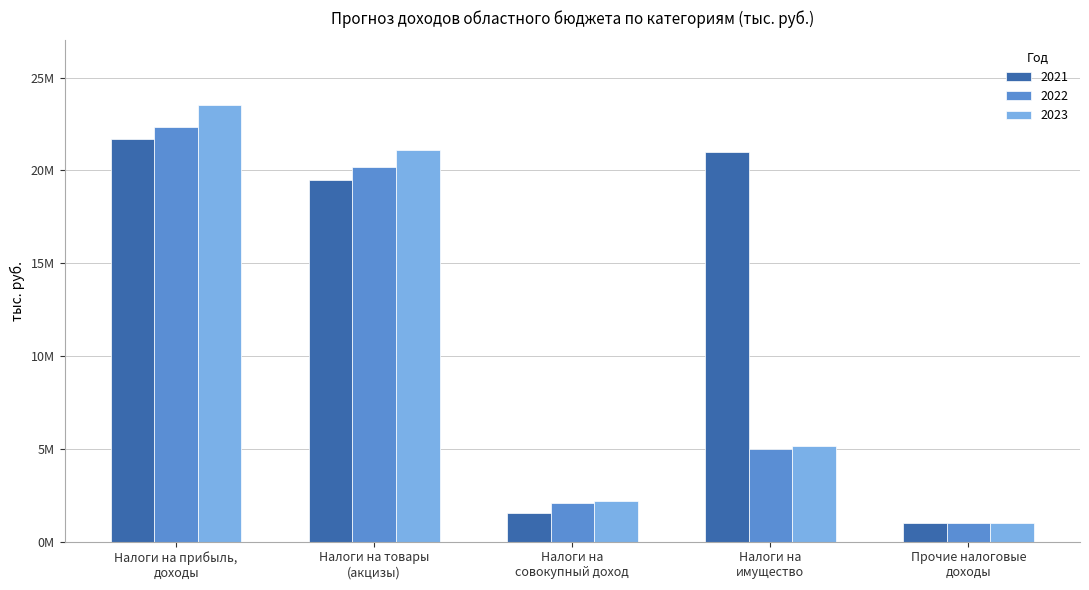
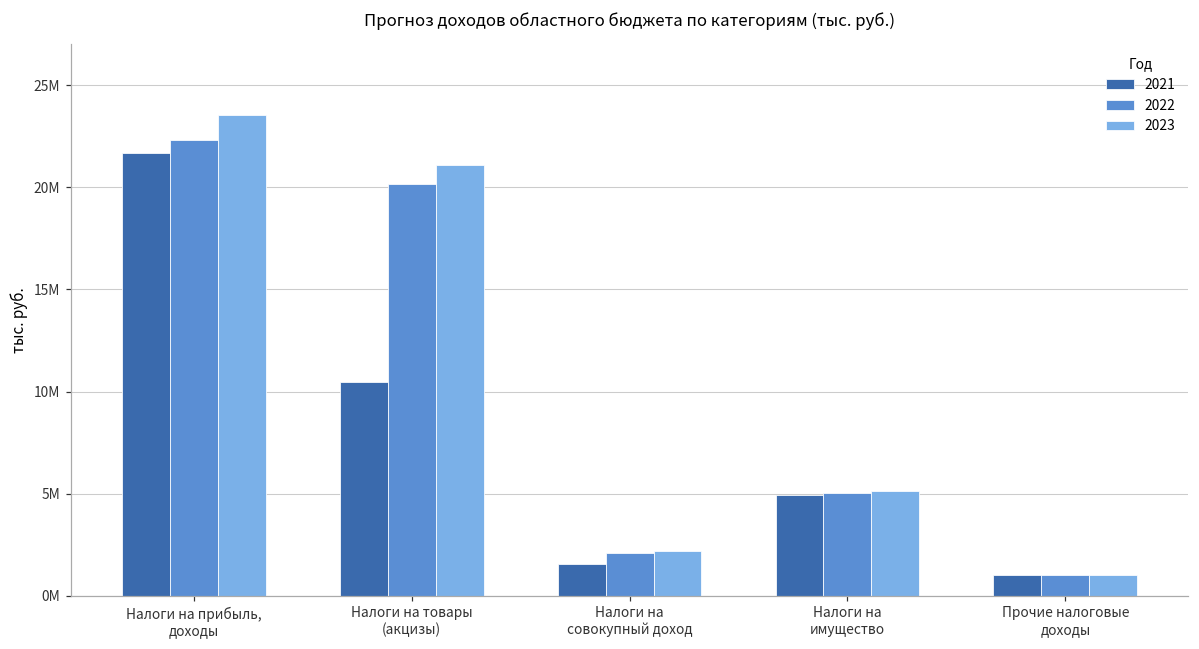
  {
    "2021": {
      "Налоги на прибыль, доходы": 21700000,
-     "Налоги на товары (акцизы)": 19500000,
+     "Налоги на товары (акцизы)": 10500000,
      "Налоги на совокупный доход": 1600000,
-     "Налоги на имущество": 21000000,
+     "Налоги на имущество": 4900000,
      "Прочие налоговые доходы": 1000000
    }
  }
